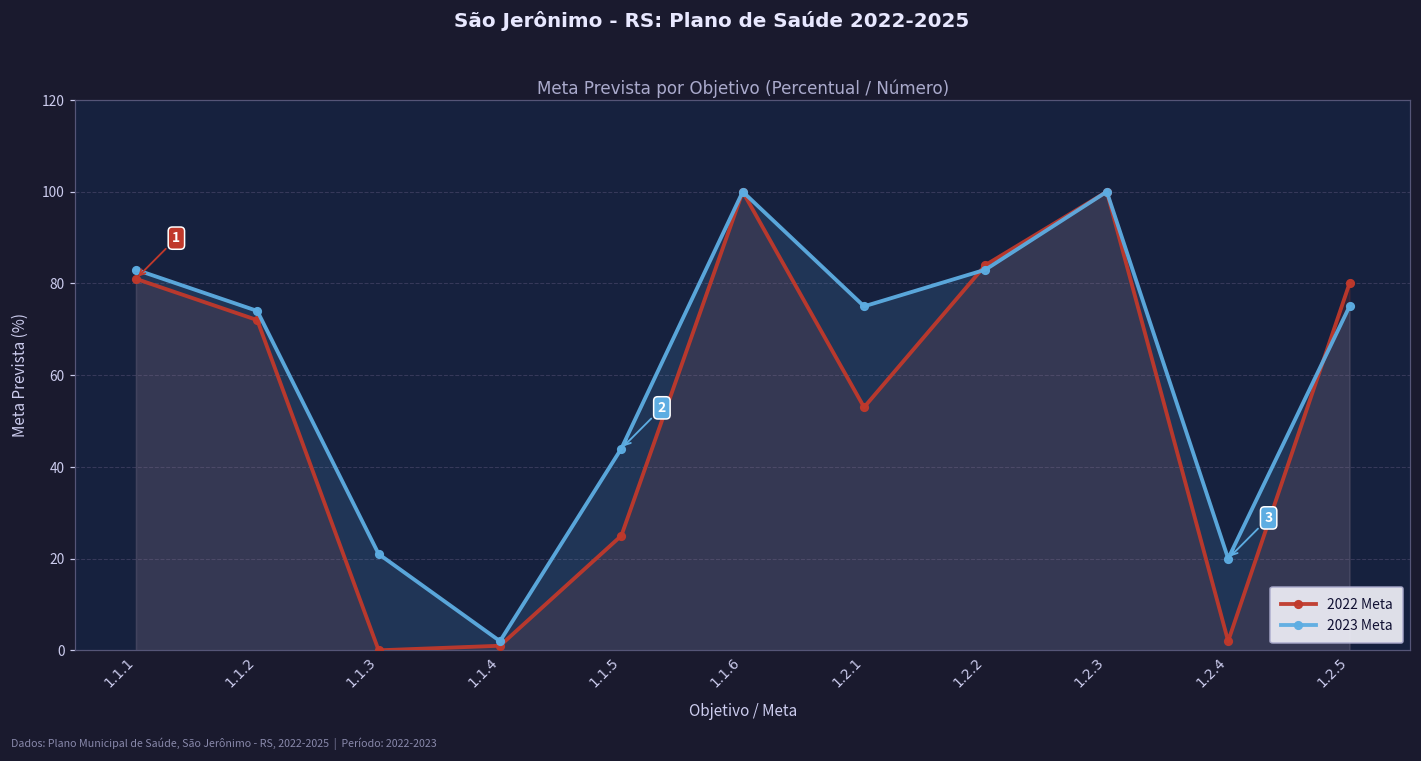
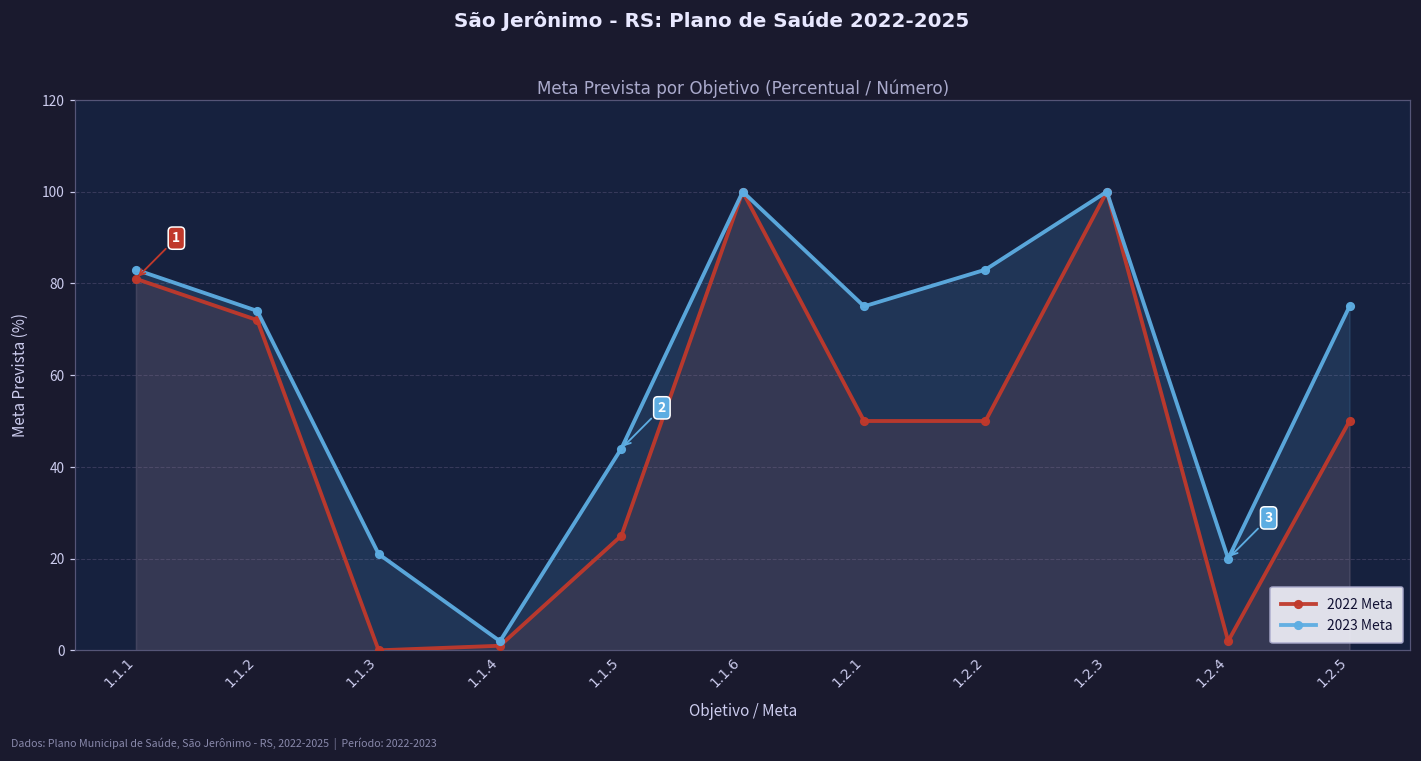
  {
    "2022 Meta": {
      "1.1.1": 81,
      "1.1.2": 72,
      "1.1.3": 0,
      "1.1.4": 1,
      "1.1.5": 25,
-     "1.2.1": 53,
-     "1.2.2": 84,
+     "1.2.1": 50,
+     "1.2.2": 50,
      "1.2.4": 2,
-     "1.2.5": 80
+     "1.2.5": 50
    },
    "2023 Meta": {
      "1.1.2": 74,
      "1.1.3": 21,
      "1.1.4": 2,
      "1.2.1": 75,
      "1.2.2": 83,
      "1.2.5": 75
    }
  }
